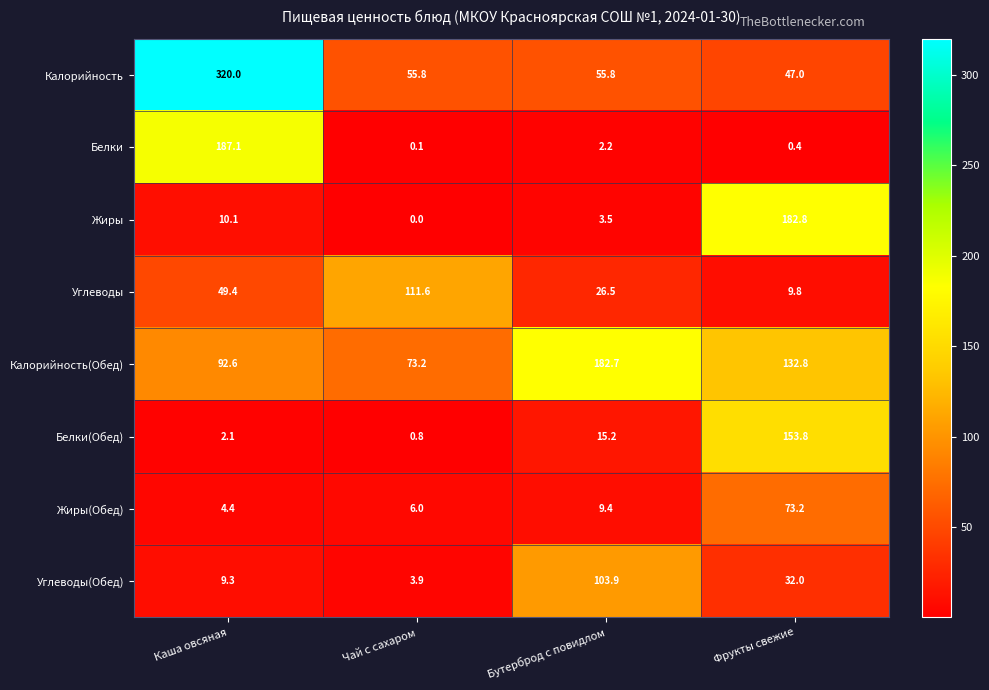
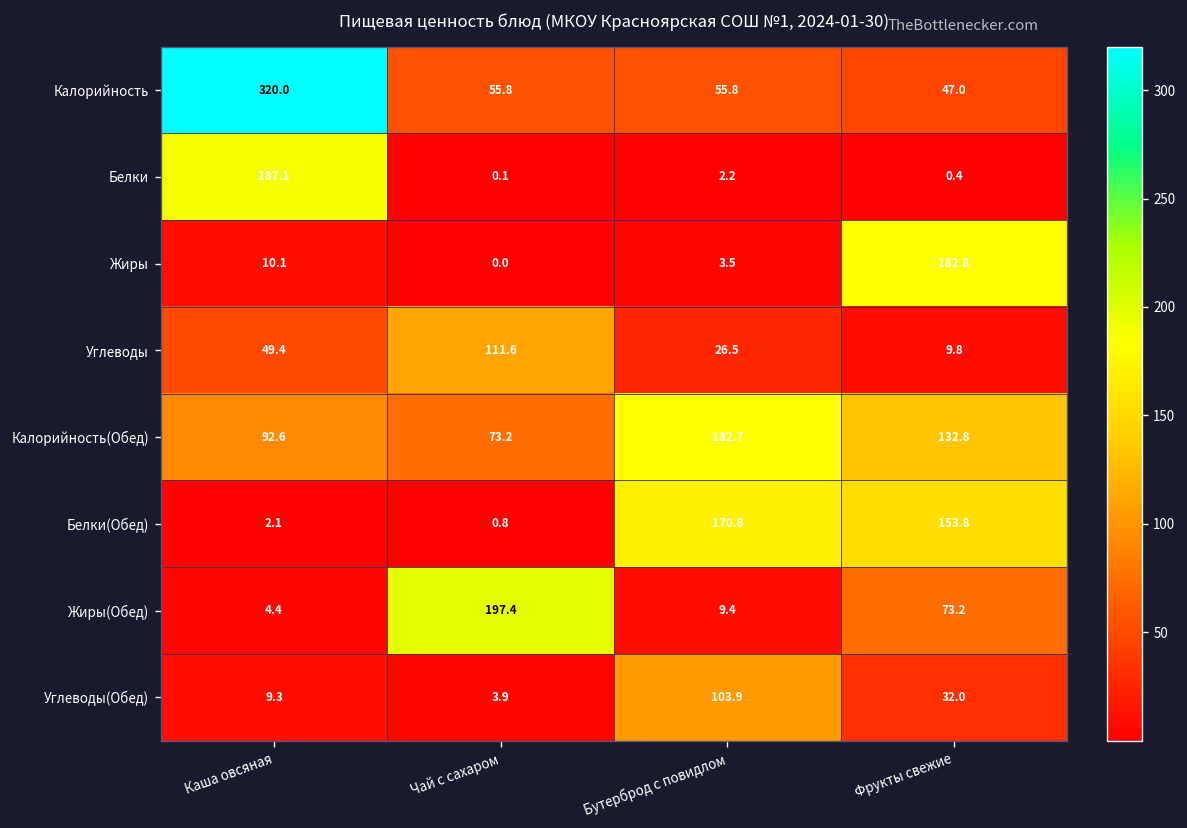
  {
    "Калорийность": {
      "Каша овсяная": 320.0,
      "Чай с сахаром": 55.8,
      "Бутерброд с повидлом": 55.8,
      "Фрукты свежие": 47.0
    },
    "Белки": {
      "Каша овсяная": 187.1,
      "Чай с сахаром": 0.1,
      "Бутерброд с повидлом": 2.2,
      "Фрукты свежие": 0.4
    },
    "Жиры": {
      "Каша овсяная": 10.1,
      "Чай с сахаром": 0.0,
      "Бутерброд с повидлом": 3.5,
      "Фрукты свежие": 182.8
    },
    "Углеводы": {
      "Каша овсяная": 49.4,
      "Чай с сахаром": 111.6,
      "Бутерброд с повидлом": 26.5,
      "Фрукты свежие": 9.8
    },
    "Калорийность(Обед)": {
      "Каша овсяная": 92.6,
      "Чай с сахаром": 73.2,
      "Бутерброд с повидлом": 182.7,
      "Фрукты свежие": 132.8
    },
    "Белки(Обед)": {
      "Каша овсяная": 2.1,
      "Чай с сахаром": 0.8,
-     "Бутерброд с повидлом": 15.2,
+     "Бутерброд с повидлом": 170.8,
      "Фрукты свежие": 153.8
    },
    "Жиры(Обед)": {
      "Каша овсяная": 4.4,
-     "Чай с сахаром": 6.0,
+     "Чай с сахаром": 197.4,
      "Бутерброд с повидлом": 9.4,
      "Фрукты свежие": 73.2
    },
    "Углеводы(Обед)": {
      "Каша овсяная": 9.3,
      "Чай с сахаром": 3.9,
      "Бутерброд с повидлом": 103.9,
      "Фрукты свежие": 32.0
    }
  }
